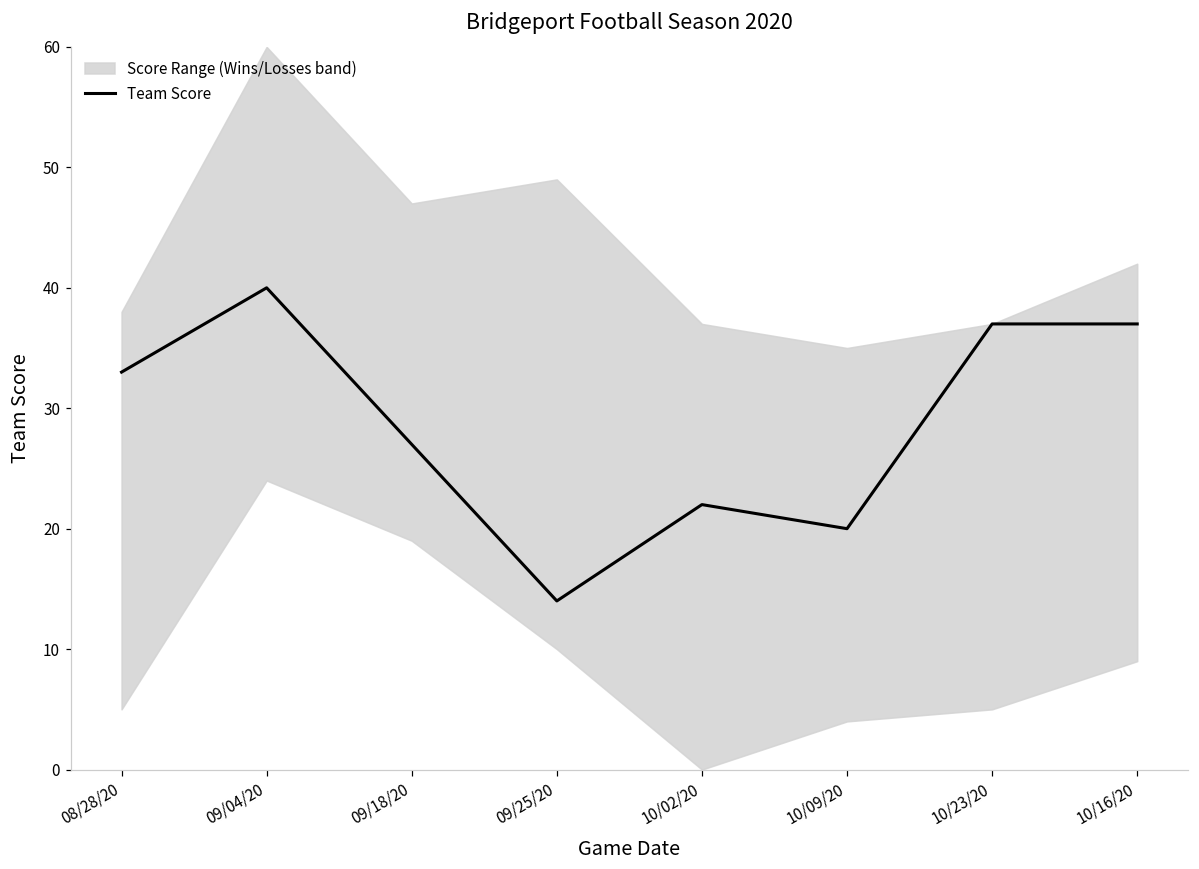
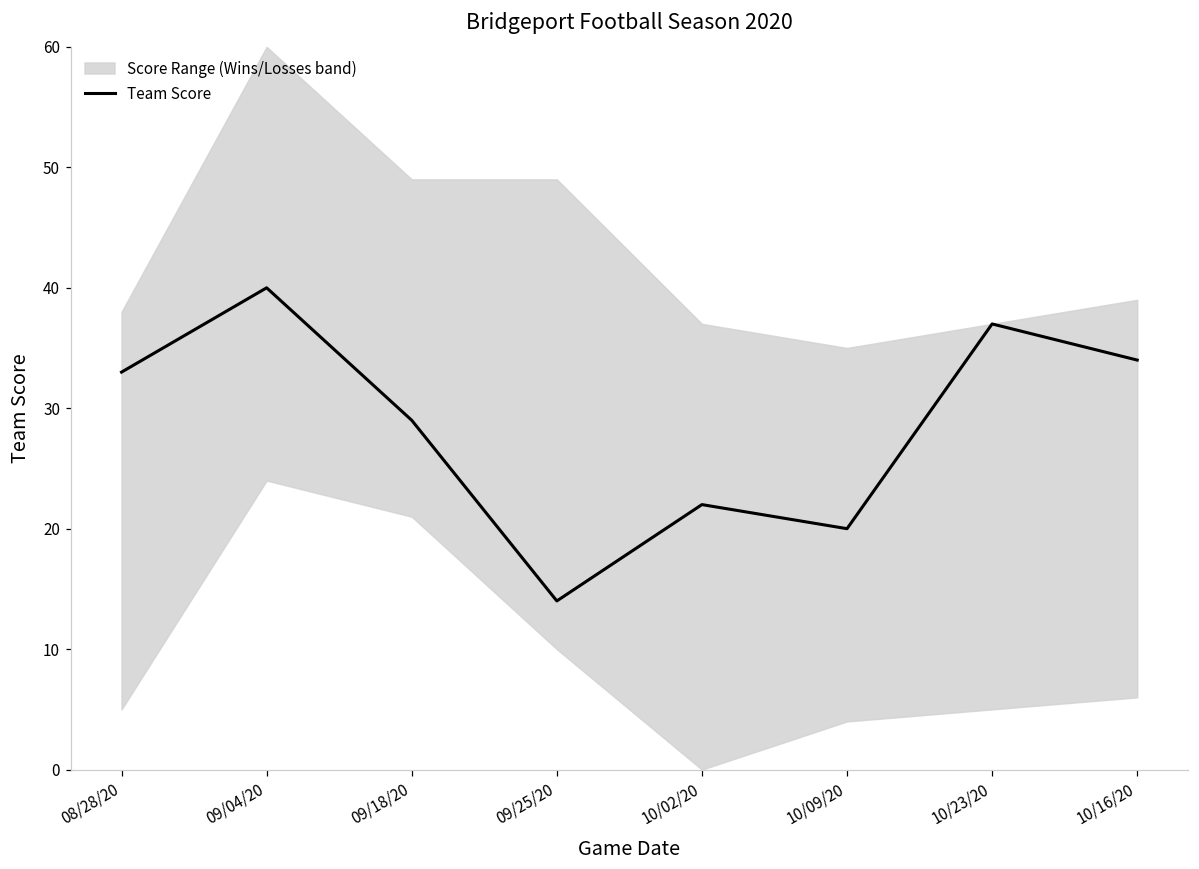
  {
    "Team Score": {
      "08/28/20": 33,
      "09/04/20": 40,
-     "09/18/20": 27,
+     "09/18/20": 29,
      "09/25/20": 14,
      "10/02/20": 22,
      "10/09/20": 20,
-     "10/16/20": 37
+     "10/16/20": 34
    },
    "Score Range (Wins/Losses band)": {
      "10/02/20": 37
    }
  }
